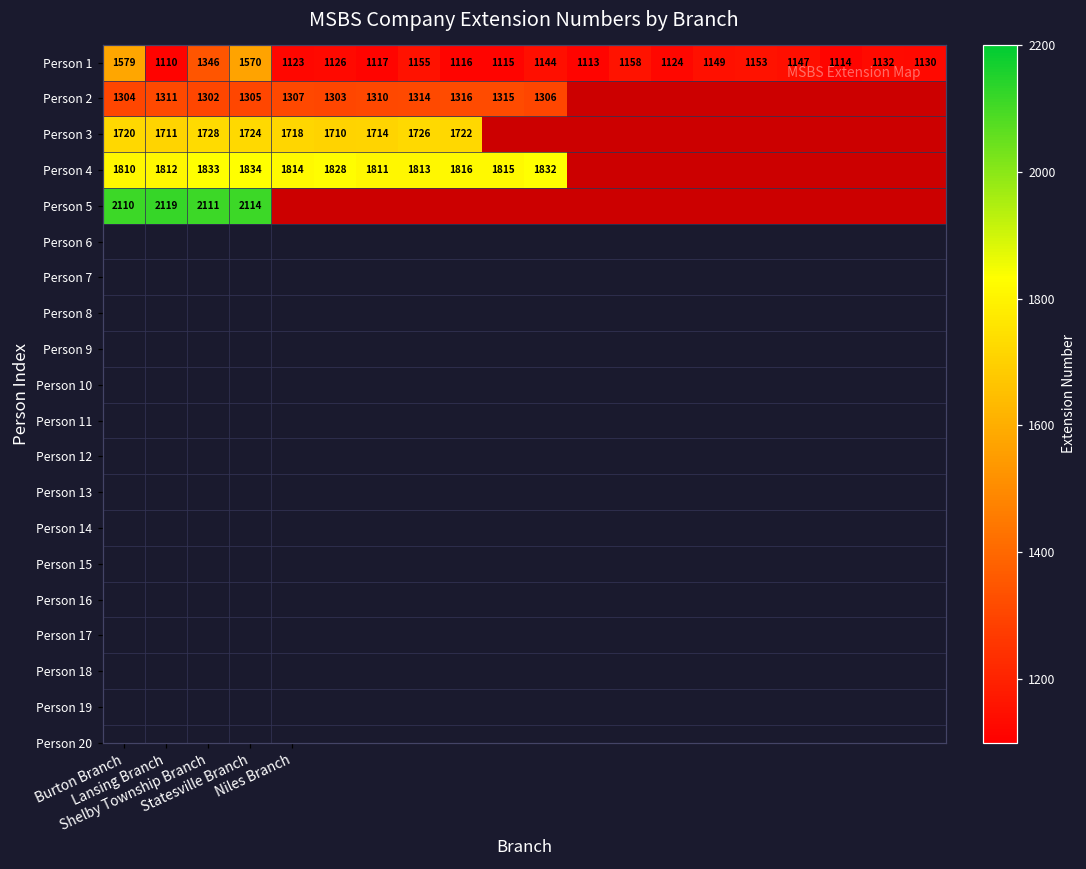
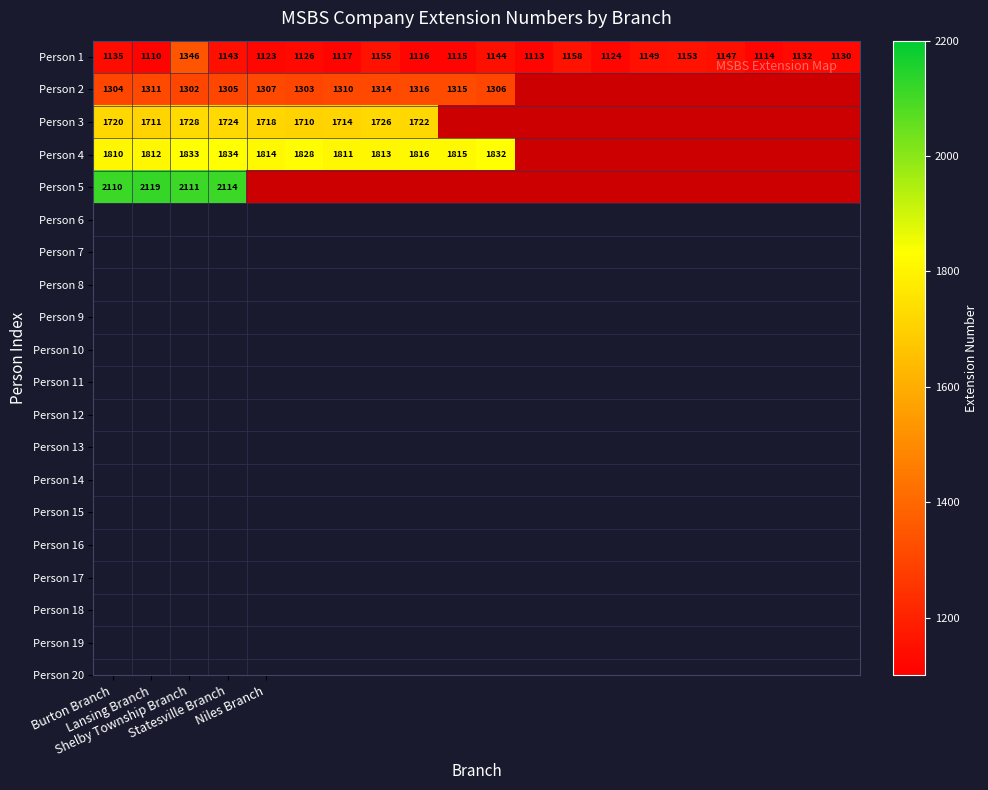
  {
    "Person 1": {
-     "Burton Branch": 1579,
+     "Burton Branch": 1135,
      "Lansing Branch": 1110,
      "Shelby Township Branch": 1346,
-     "Statesville Branch": 1570,
+     "Statesville Branch": 1143,
      "Niles Branch": 1123
    },
    "Person 2": {
      "Burton Branch": 1304,
      "Lansing Branch": 1311,
      "Shelby Township Branch": 1302,
      "Statesville Branch": 1305,
      "Niles Branch": 1307
    },
    "Person 3": {
      "Burton Branch": 1720,
      "Lansing Branch": 1711,
      "Shelby Township Branch": 1728,
      "Statesville Branch": 1724,
      "Niles Branch": 1718
    },
    "Person 4": {
      "Burton Branch": 1810,
      "Lansing Branch": 1812,
      "Shelby Township Branch": 1833,
      "Statesville Branch": 1834,
      "Niles Branch": 1814
    },
    "Person 5": {
      "Burton Branch": 2110,
      "Lansing Branch": 2119,
      "Shelby Township Branch": 2111,
      "Statesville Branch": 2114
    }
  }
